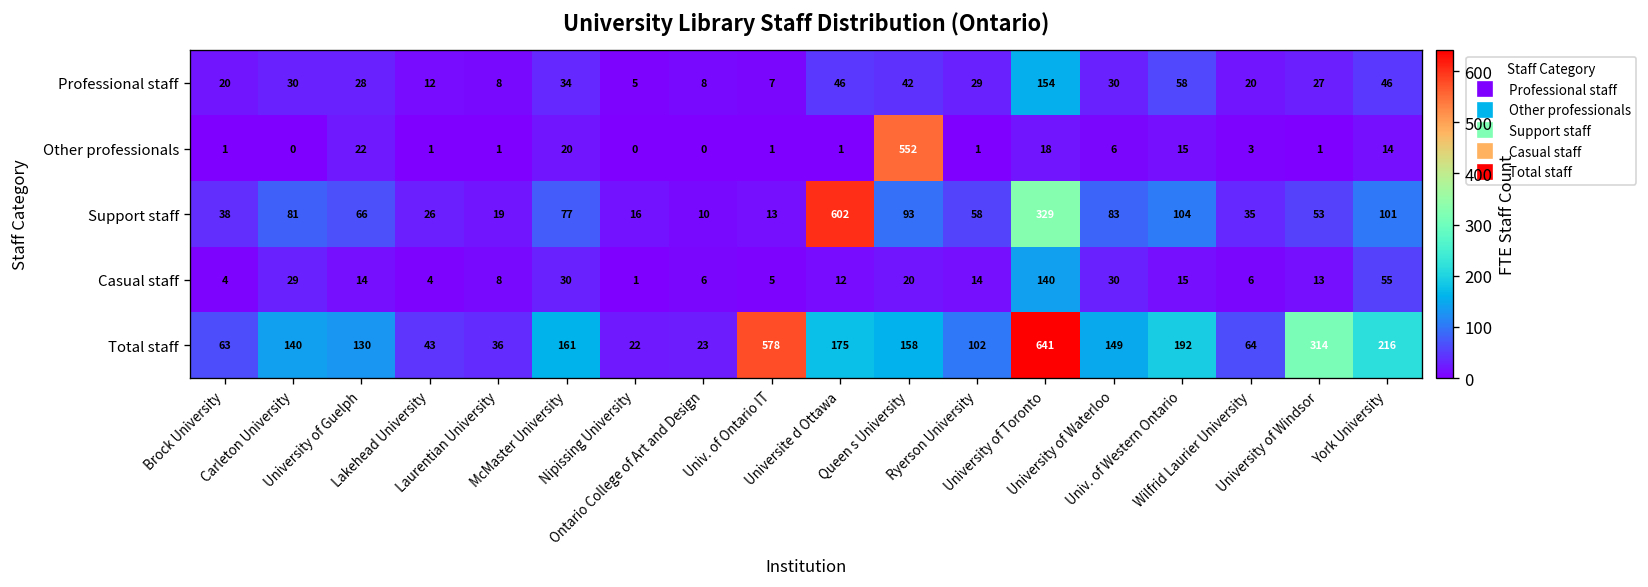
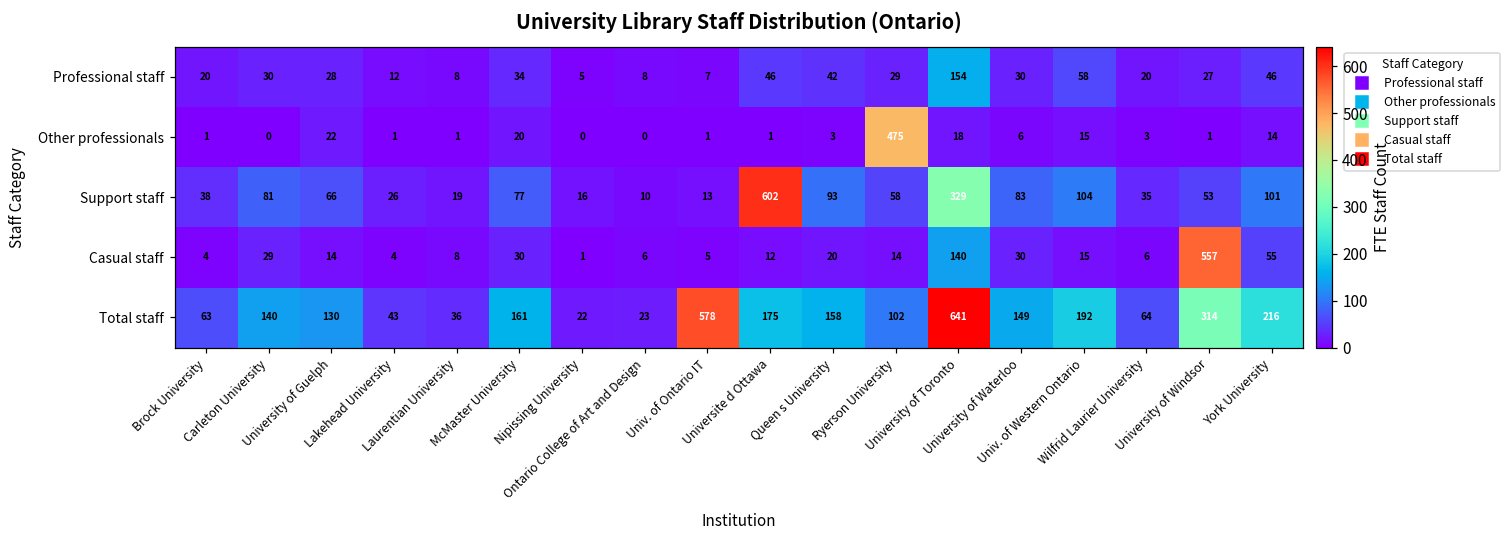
  {
    "Professional staff": {
      "Brock University": 20,
      "Carleton University": 30,
      "University of Guelph": 28,
      "Lakehead University": 12,
      "Laurentian University": 8,
      "McMaster University": 34,
      "Nipissing University": 5,
      "Ontario College of Art and Design": 8,
      "Univ. of Ontario IT": 7,
      "Universite d Ottawa": 46,
      "Queen s University": 42,
      "Ryerson University": 29,
      "University of Toronto": 154,
      "University of Waterloo": 30,
      "Univ. of Western Ontario": 58,
      "Wilfrid Laurier University": 20,
      "University of Windsor": 27,
      "York University": 46
    },
    "Other professionals": {
      "Brock University": 1,
      "Carleton University": 0,
      "University of Guelph": 22,
      "Lakehead University": 1,
      "Laurentian University": 1,
      "McMaster University": 20,
      "Nipissing University": 0,
      "Ontario College of Art and Design": 0,
      "Univ. of Ontario IT": 1,
      "Universite d Ottawa": 1,
-     "Queen s University": 552,
-     "Ryerson University": 1,
+     "Queen s University": 3,
+     "Ryerson University": 475,
      "University of Toronto": 18,
      "University of Waterloo": 6,
      "Univ. of Western Ontario": 15,
      "Wilfrid Laurier University": 3,
      "University of Windsor": 1,
      "York University": 14
    },
    "Support staff": {
      "Brock University": 38,
      "Carleton University": 81,
      "University of Guelph": 66,
      "Lakehead University": 26,
      "Laurentian University": 19,
      "McMaster University": 77,
      "Nipissing University": 16,
      "Ontario College of Art and Design": 10,
      "Univ. of Ontario IT": 13,
      "Universite d Ottawa": 602,
      "Queen s University": 93,
      "Ryerson University": 58,
      "University of Toronto": 329,
      "University of Waterloo": 83,
      "Univ. of Western Ontario": 104,
      "Wilfrid Laurier University": 35,
      "University of Windsor": 53,
      "York University": 101
    },
    "Casual staff": {
      "Brock University": 4,
      "Carleton University": 29,
      "University of Guelph": 14,
      "Lakehead University": 4,
      "Laurentian University": 8,
      "McMaster University": 30,
      "Nipissing University": 1,
      "Ontario College of Art and Design": 6,
      "Univ. of Ontario IT": 5,
      "Universite d Ottawa": 12,
      "Queen s University": 20,
      "Ryerson University": 14,
      "University of Toronto": 140,
      "University of Waterloo": 30,
      "Univ. of Western Ontario": 15,
      "Wilfrid Laurier University": 6,
-     "University of Windsor": 13,
+     "University of Windsor": 557,
      "York University": 55
    },
    "Total staff": {
      "Brock University": 63,
      "Carleton University": 140,
      "University of Guelph": 130,
      "Lakehead University": 43,
      "Laurentian University": 36,
      "McMaster University": 161,
      "Nipissing University": 22,
      "Ontario College of Art and Design": 23,
      "Univ. of Ontario IT": 578,
      "Universite d Ottawa": 175,
      "Queen s University": 158,
      "Ryerson University": 102,
      "University of Toronto": 641,
      "University of Waterloo": 149,
      "Univ. of Western Ontario": 192,
      "Wilfrid Laurier University": 64,
      "University of Windsor": 314,
      "York University": 216
    }
  }
